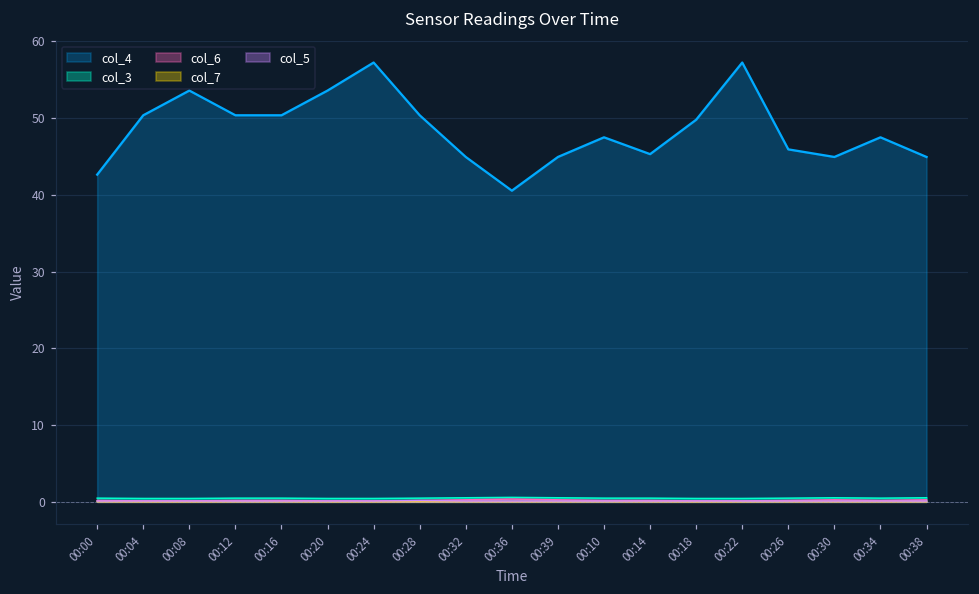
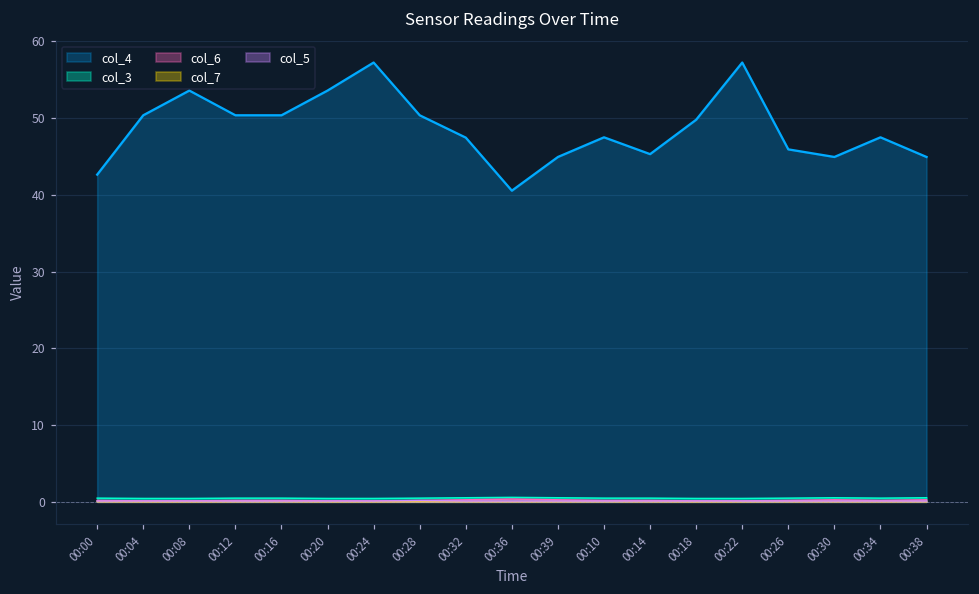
  {
    "col_4": {
      "00:00": 43,
      "00:04": 50,
      "00:08": 54,
      "00:12": 50,
      "00:16": 50,
      "00:20": 54,
      "00:24": 57,
      "00:28": 50,
-     "00:32": 45,
+     "00:32": 47,
      "00:36": 41,
      "00:39": 45,
      "00:10": 47,
      "00:14": 45,
      "00:18": 50,
      "00:22": 57,
      "00:26": 46,
      "00:30": 45,
      "00:34": 47,
      "00:38": 45
    }
  }
